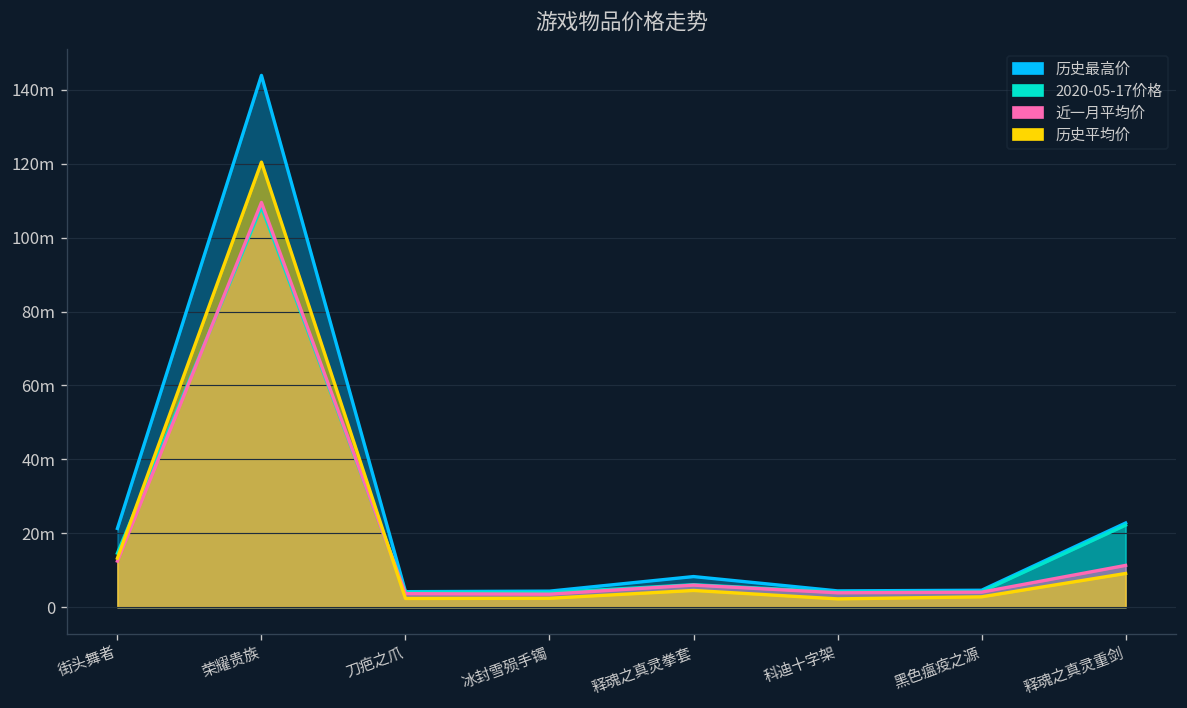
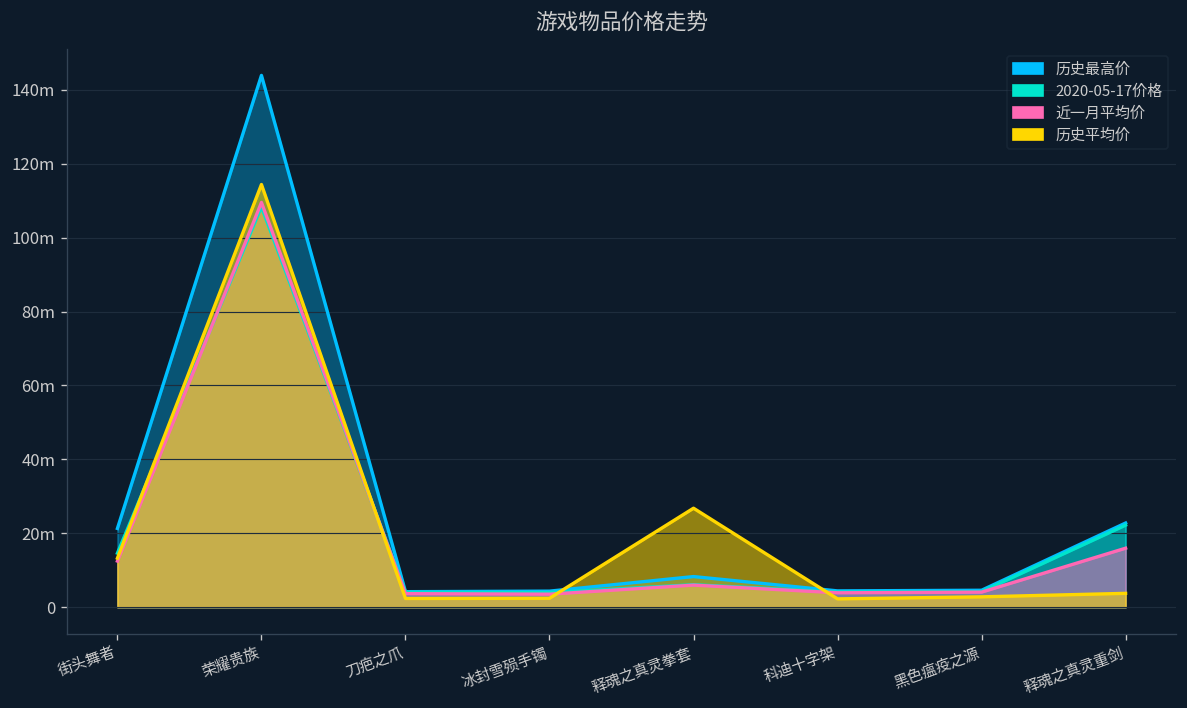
  {
    "近一月平均价": {
      "荣耀贵族": "110m",
-     "释魂之真灵重剑": "11m"
+     "释魂之真灵重剑": "16m"
    },
    "历史平均价": {
-     "荣耀贵族": "120m",
+     "荣耀贵族": "114m",
      "刀疤之爪": "2m",
      "冰封雪殒手镯": "2m",
-     "释魂之真灵拳套": "5m",
+     "释魂之真灵拳套": "27m",
      "科迪十字架": "2m",
      "黑色瘟疫之源": "3m",
-     "释魂之真灵重剑": "9m"
+     "释魂之真灵重剑": "4m"
    }
  }
